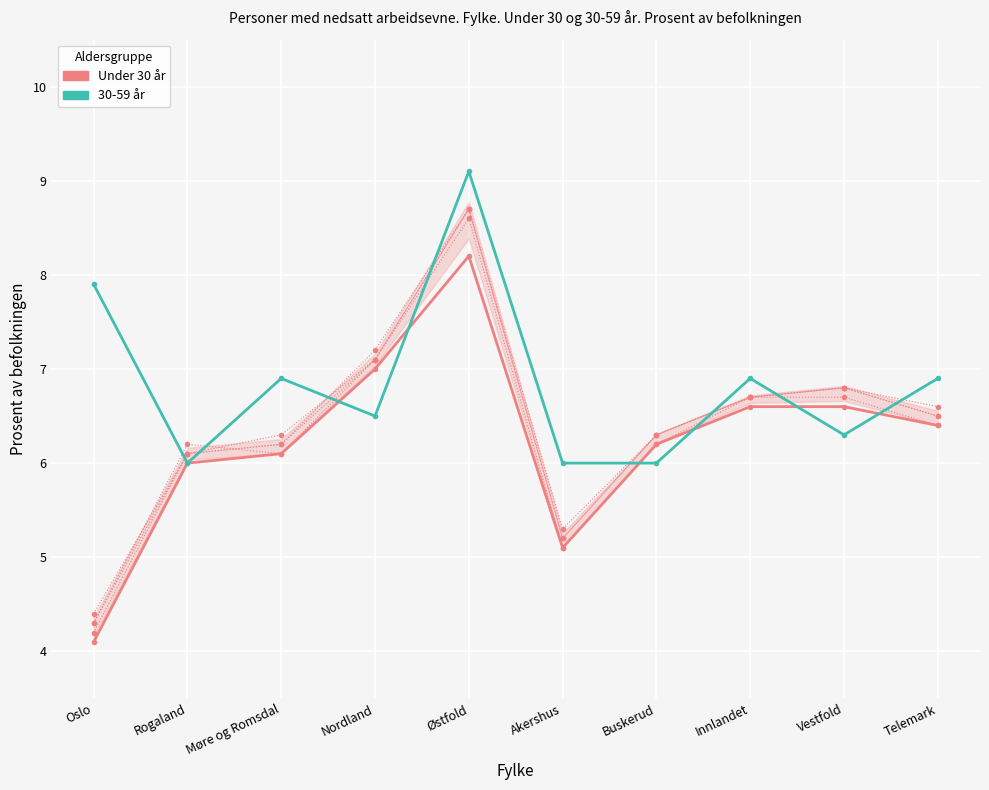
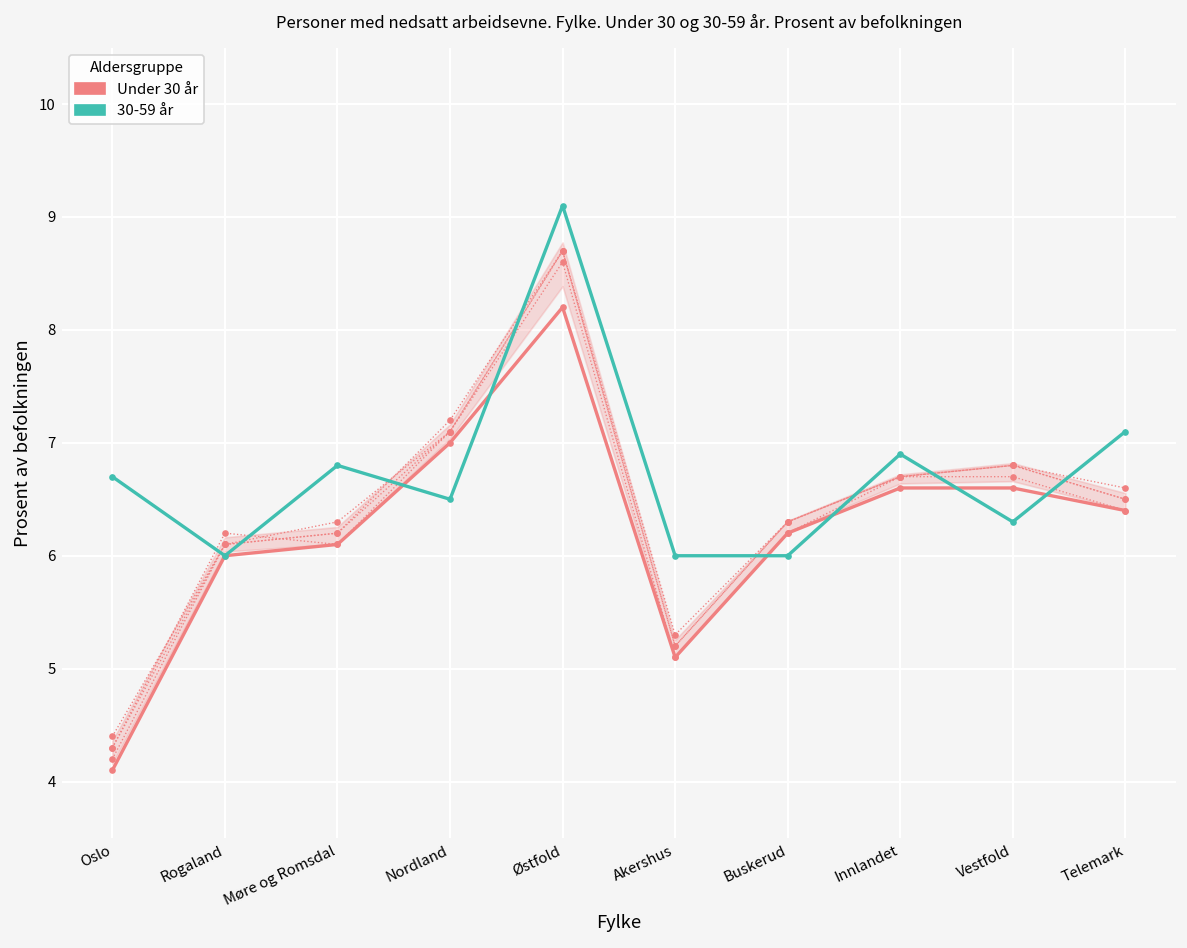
  {
    "30-59 år": {
-     "Oslo": 7.9,
-     "Møre og Romsdal": 6.9,
+     "Oslo": 6.7,
+     "Møre og Romsdal": 6.8,
      "Nordland": 6.5,
      "Østfold": 9.1,
      "Akershus": 6.0,
      "Buskerud": 6.0,
      "Innlandet": 6.9,
      "Vestfold": 6.3,
-     "Telemark": 6.9
+     "Telemark": 7.1
    }
  }
